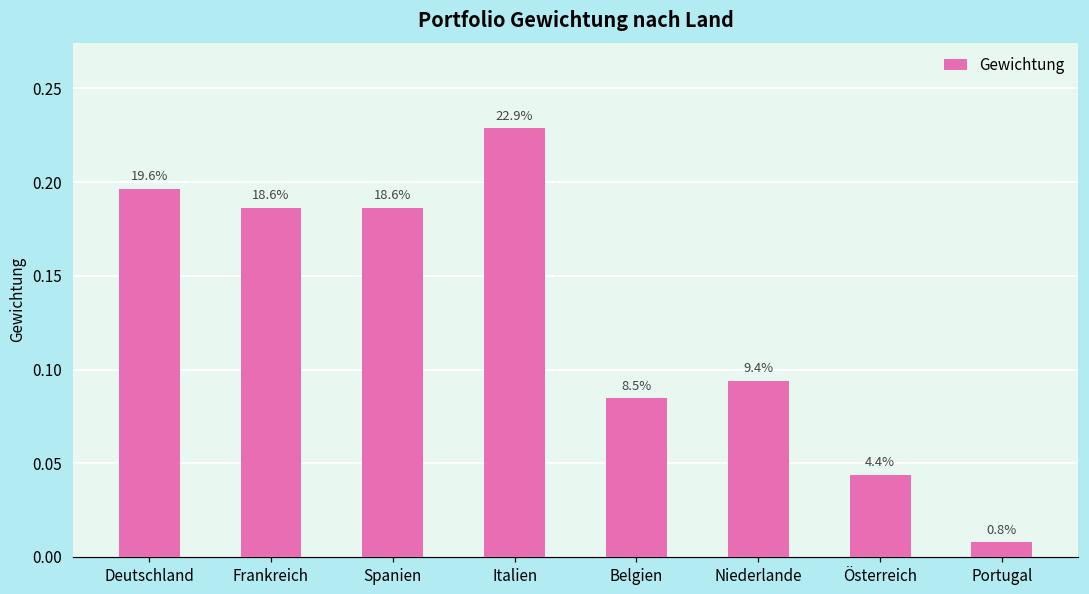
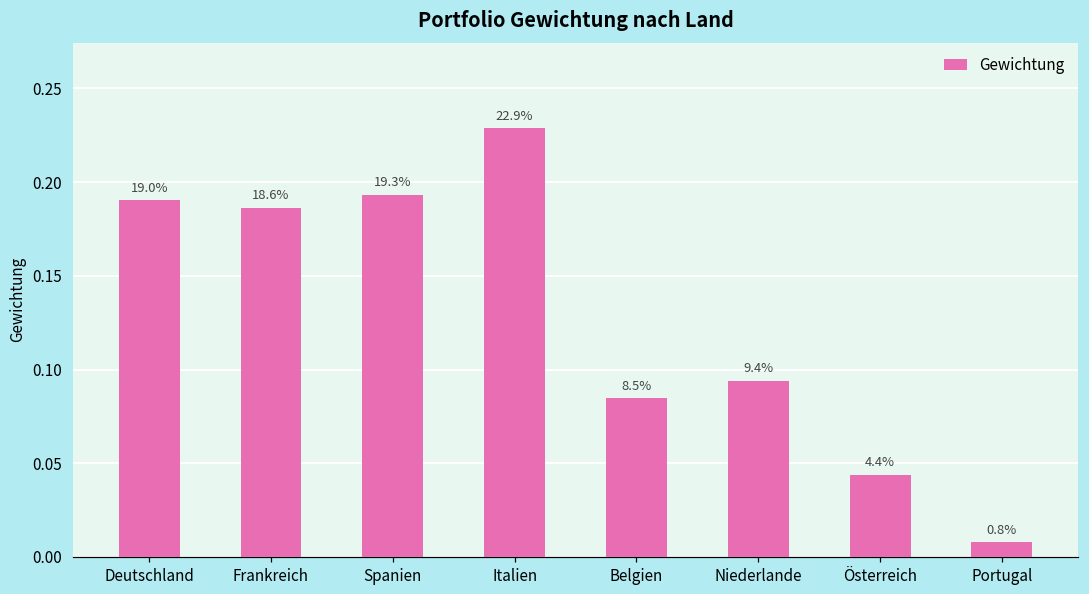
  {
-   "Deutschland": "19.6%",
+   "Deutschland": "19.0%",
    "Frankreich": "18.6%",
-   "Spanien": "18.6%",
+   "Spanien": "19.3%",
    "Italien": "22.9%",
    "Belgien": "8.5%",
    "Niederlande": "9.4%",
    "Österreich": "4.4%",
    "Portugal": "0.8%"
  }
